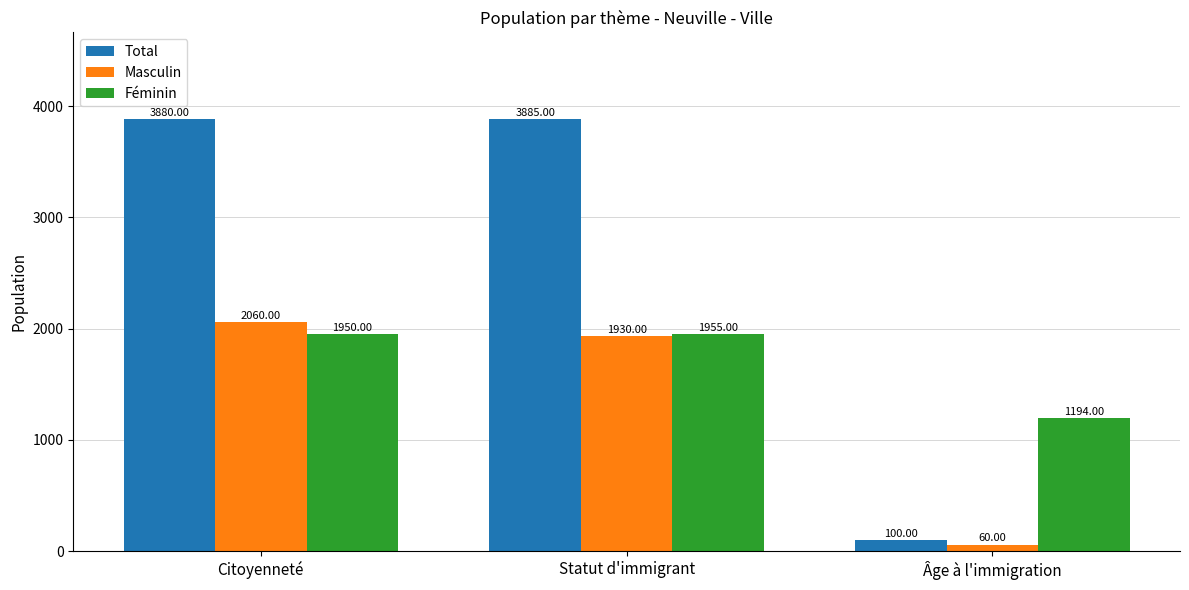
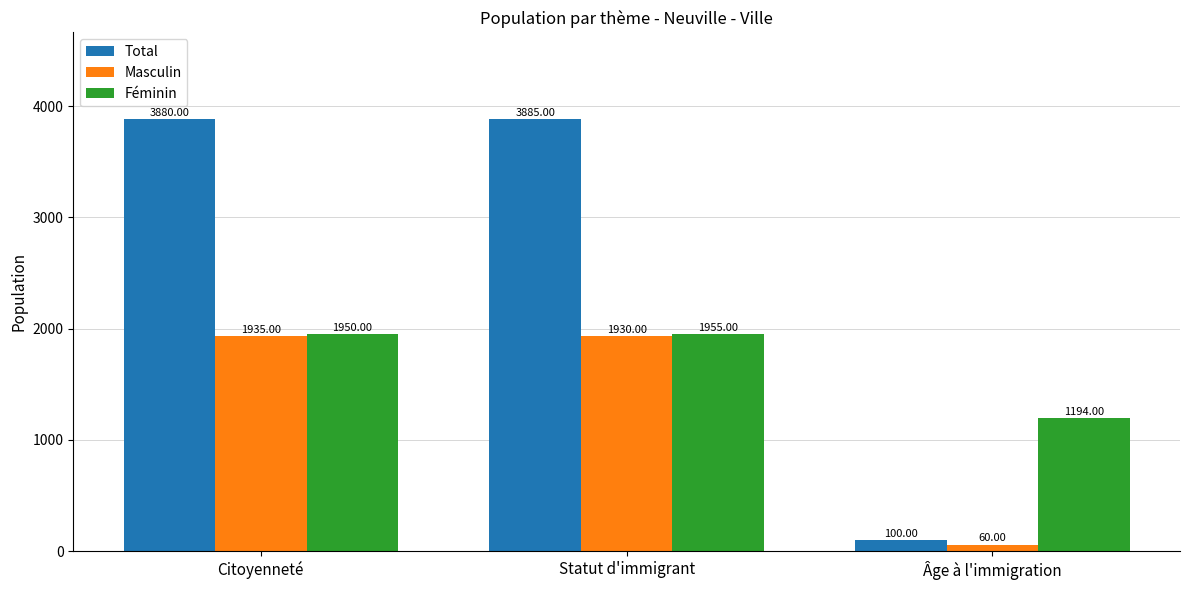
  {
    "Total": {
      "Citoyenneté": 3880.00,
      "Statut d'immigrant": 3885.00,
      "Âge à l'immigration": 100.00
    },
    "Masculin": {
-     "Citoyenneté": 2060.00,
+     "Citoyenneté": 1935.00,
      "Statut d'immigrant": 1930.00,
      "Âge à l'immigration": 60.00
    },
    "Féminin": {
      "Citoyenneté": 1950.00,
      "Statut d'immigrant": 1955.00,
      "Âge à l'immigration": 1194.00
    }
  }
